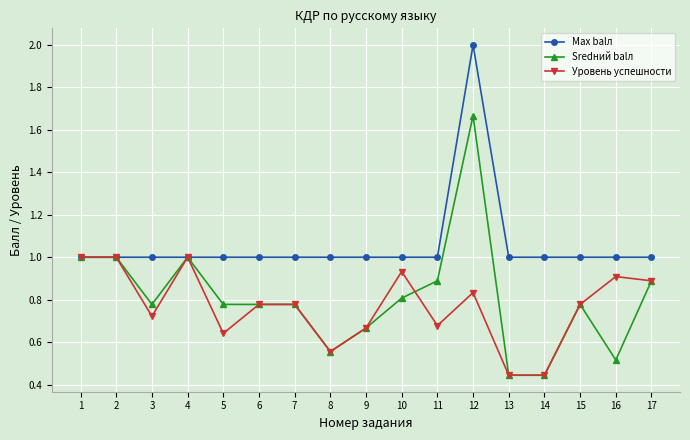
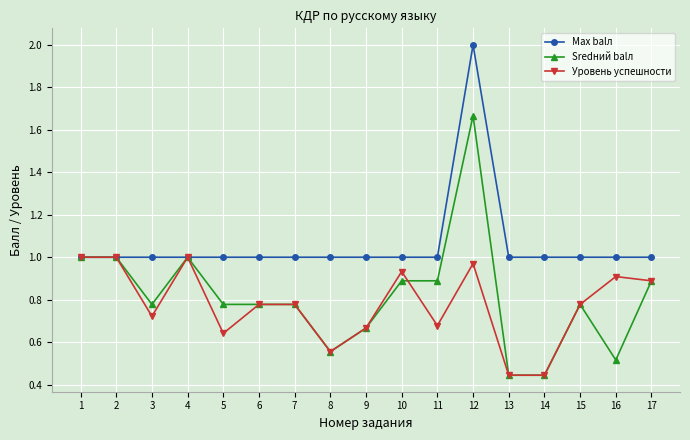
  {
    "Max balл": {
      "3": 1.00,
      "5": 1.00,
      "6": 1.00,
      "7": 1.00,
      "8": 1.00,
      "9": 1.00,
      "10": 1.00,
      "11": 1.00,
      "12": 2.00,
      "13": 1.00,
      "14": 1.00,
      "15": 1.00,
      "16": 1.00,
      "17": 1.00
    },
    "Sredний balл": {
      "3": 0.78,
      "5": 0.78,
-     "10": 0.81,
+     "10": 0.89,
      "11": 0.89,
      "12": 1.67,
      "16": 0.52
    },
    "Уровень успешности": {
      "3": 0.72,
      "5": 0.64,
      "10": 0.93,
      "11": 0.68,
-     "12": 0.83,
+     "12": 0.97,
      "16": 0.91
    }
  }
